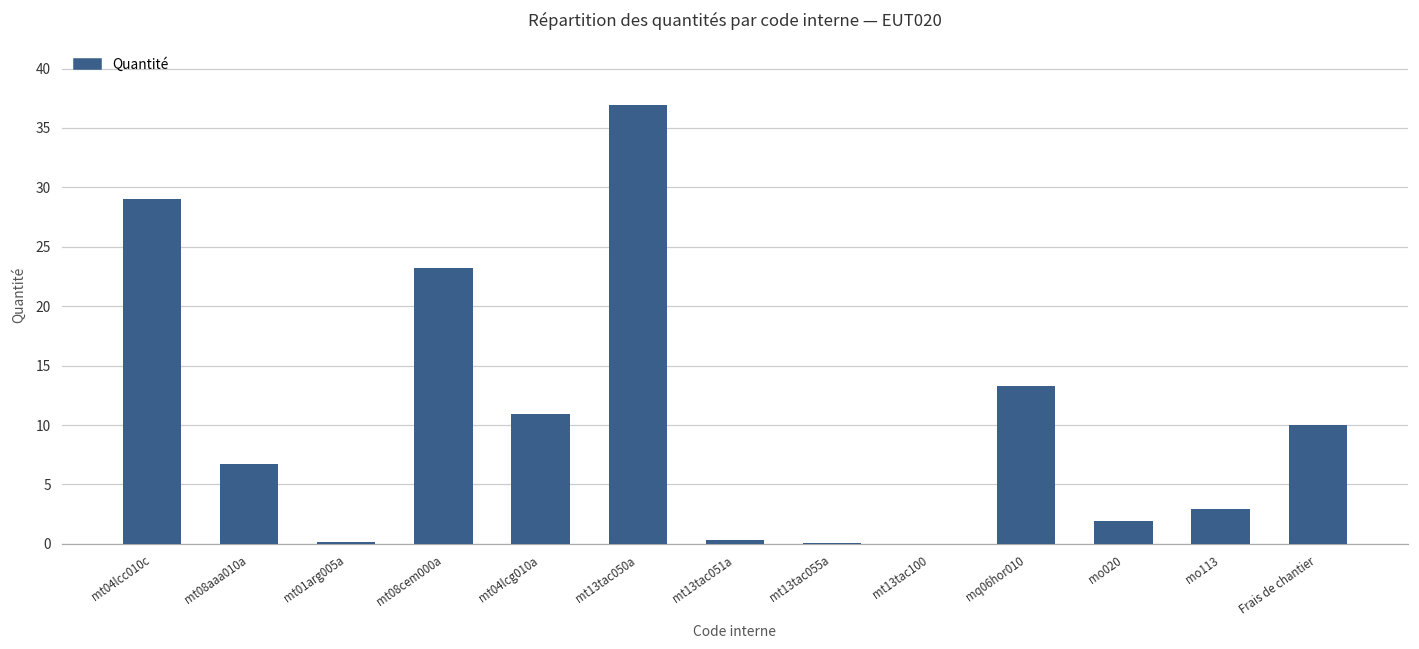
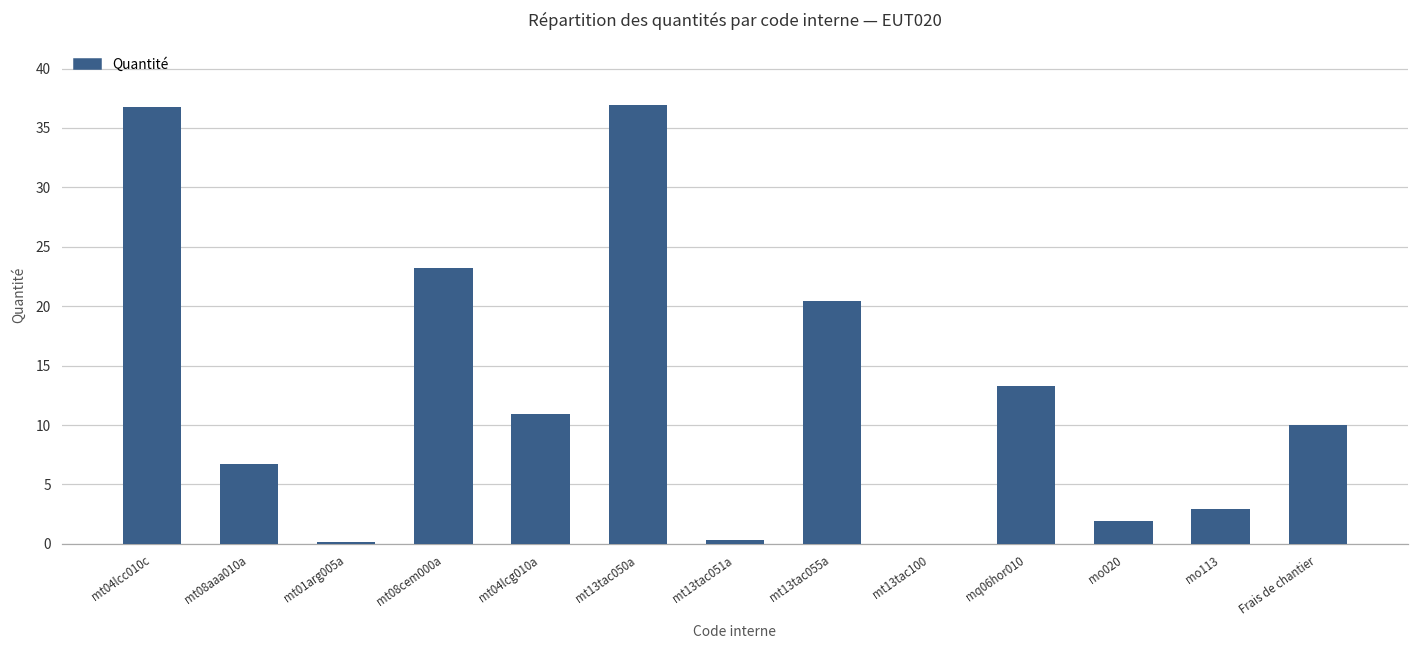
  {
-   "mt04lcc010c": 29.1,
+   "mt04lcc010c": 36.8,
    "mt08aaa010a": 6.7,
    "mt08cem000a": 23.3,
    "mt04lcg010a": 10.9,
    "mt13tac050a": 36.9,
    "mt13tac051a": 0.3,
-   "mt13tac055a": 0.1,
+   "mt13tac055a": 20.4,
    "mq06hor010": 13.3,
    "mo020": 1.9,
    "mo113": 2.9,
    "Frais de chantier": 10.0
  }
